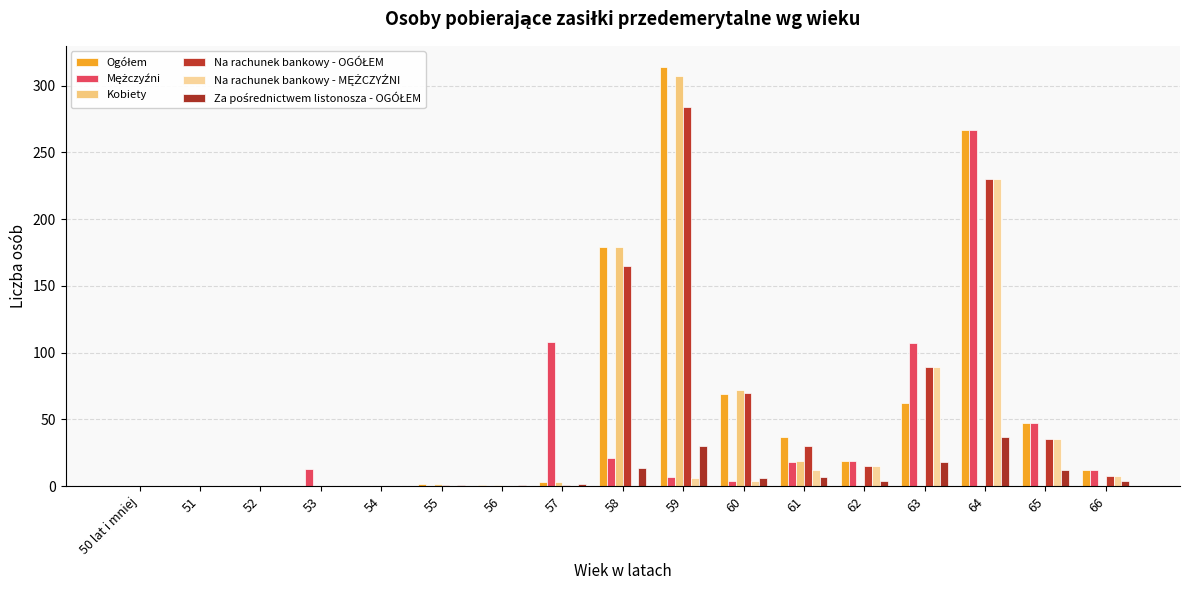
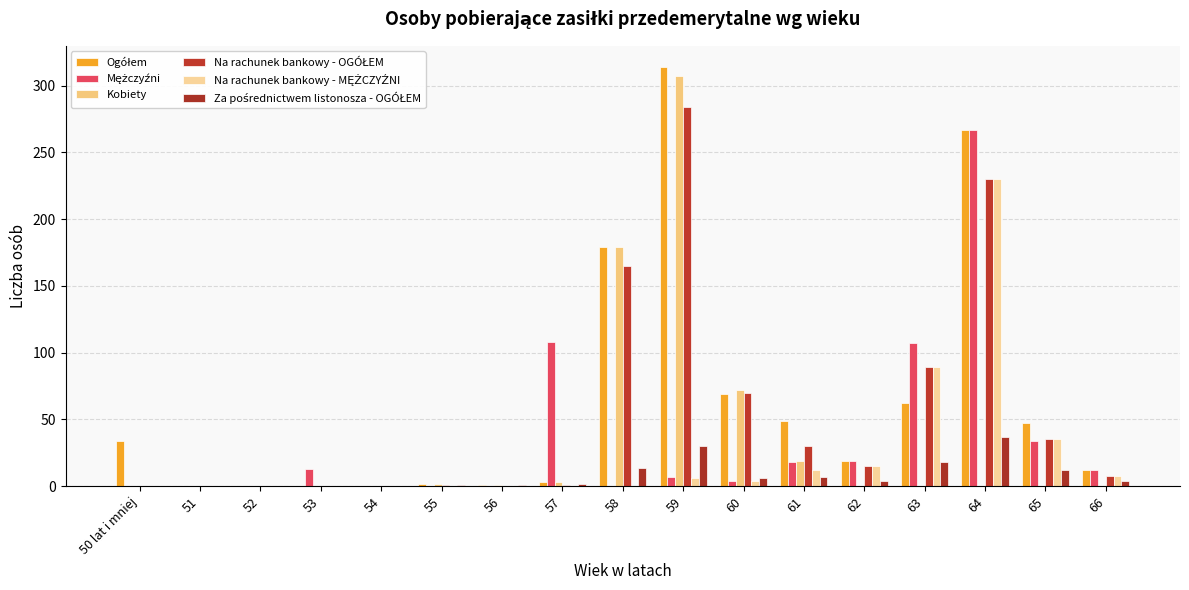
  {
    "Ogółem": {
-     "50 lat i mniej": 0,
+     "50 lat i mniej": 34,
      "51": 0,
      "52": 0,
      "53": 0,
      "54": 0,
      "55": 2,
      "57": 3,
      "58": 179,
      "59": 314,
      "60": 69,
-     "61": 37,
+     "61": 49,
      "62": 19,
      "63": 62,
      "64": 267,
      "65": 47,
      "66": 12
    },
    "Mężczyźni": {
      "50 lat i mniej": 0,
      "51": 0,
      "52": 0,
      "53": 13,
      "54": 0,
      "55": 0,
      "56": 0,
      "57": 108,
-     "58": 21,
+     "58": 0,
      "59": 7,
      "60": 4,
      "61": 18,
      "62": 19,
      "63": 107,
      "64": 267,
-     "65": 47,
+     "65": 34,
      "66": 12
    }
  }
